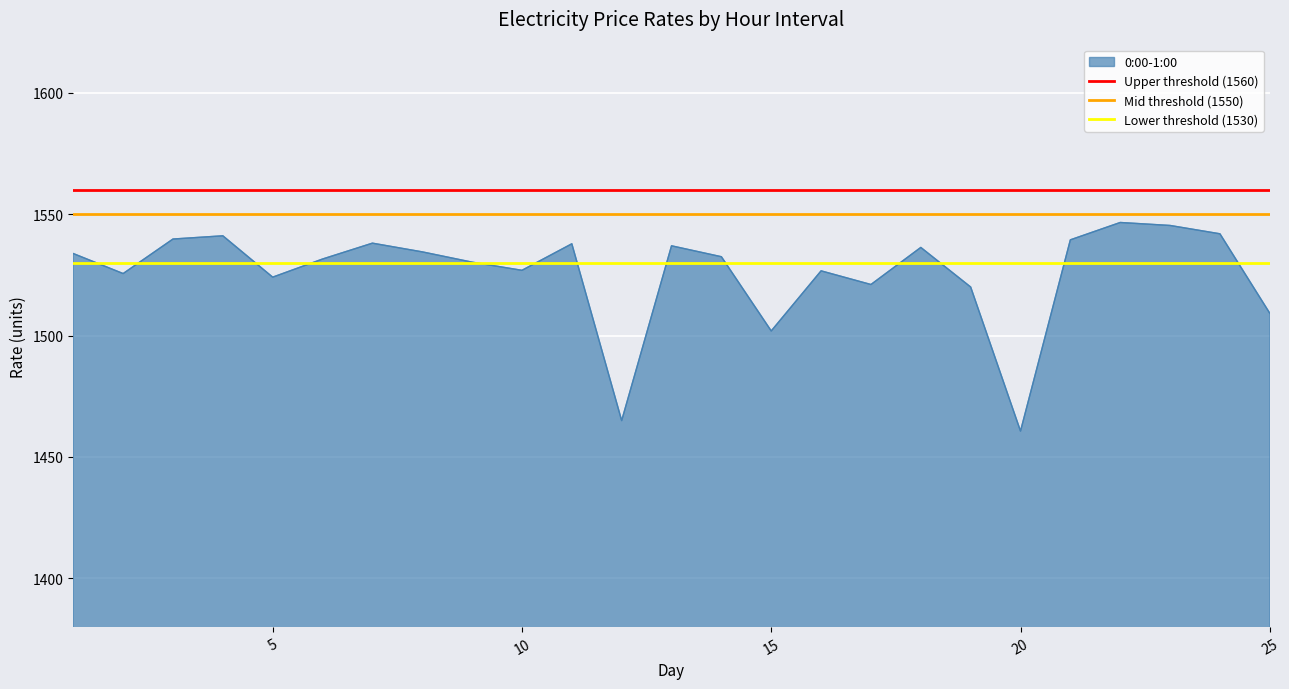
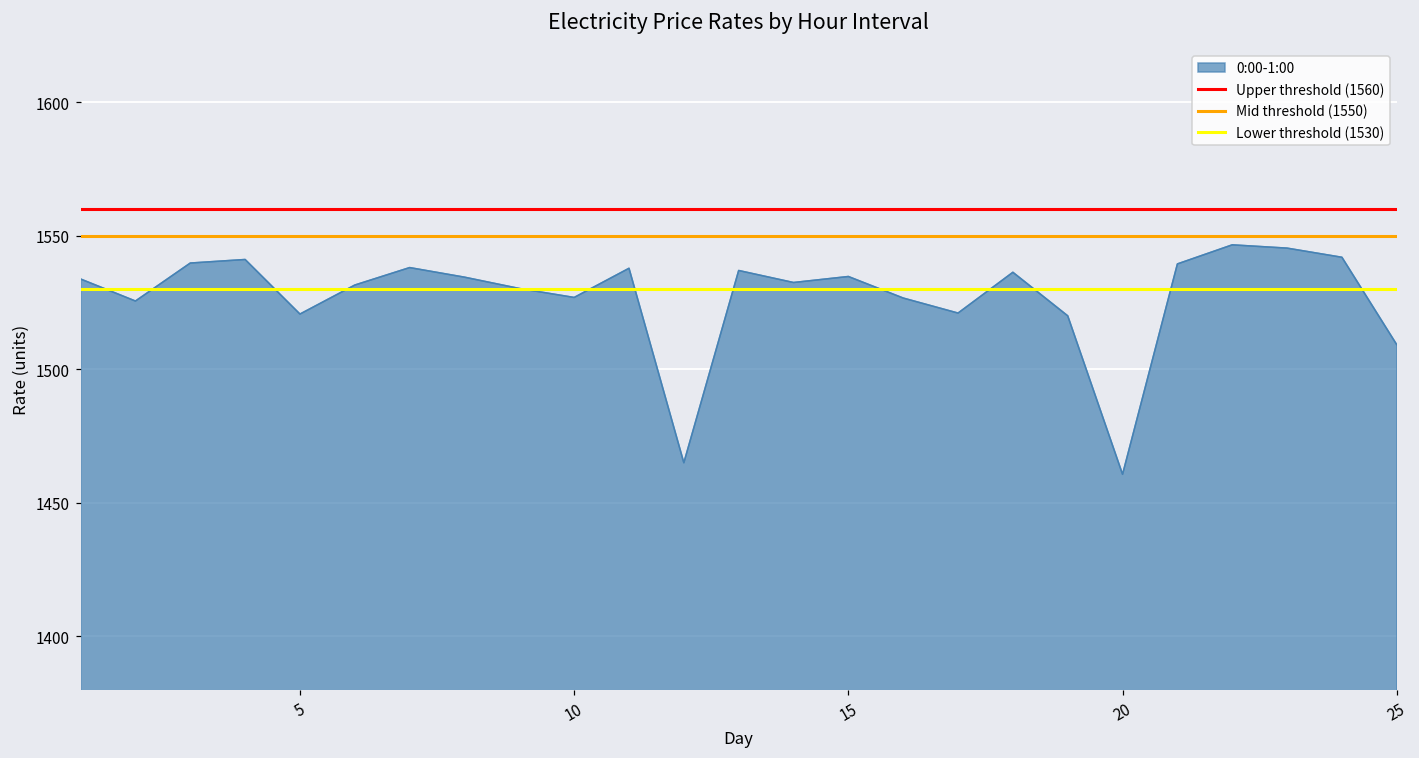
  {
-   "5": 1524,
+   "5": 1521,
    "10": 1527,
-   "15": 1502,
+   "15": 1535,
    "20": 1461,
    "25": 1509
  }
